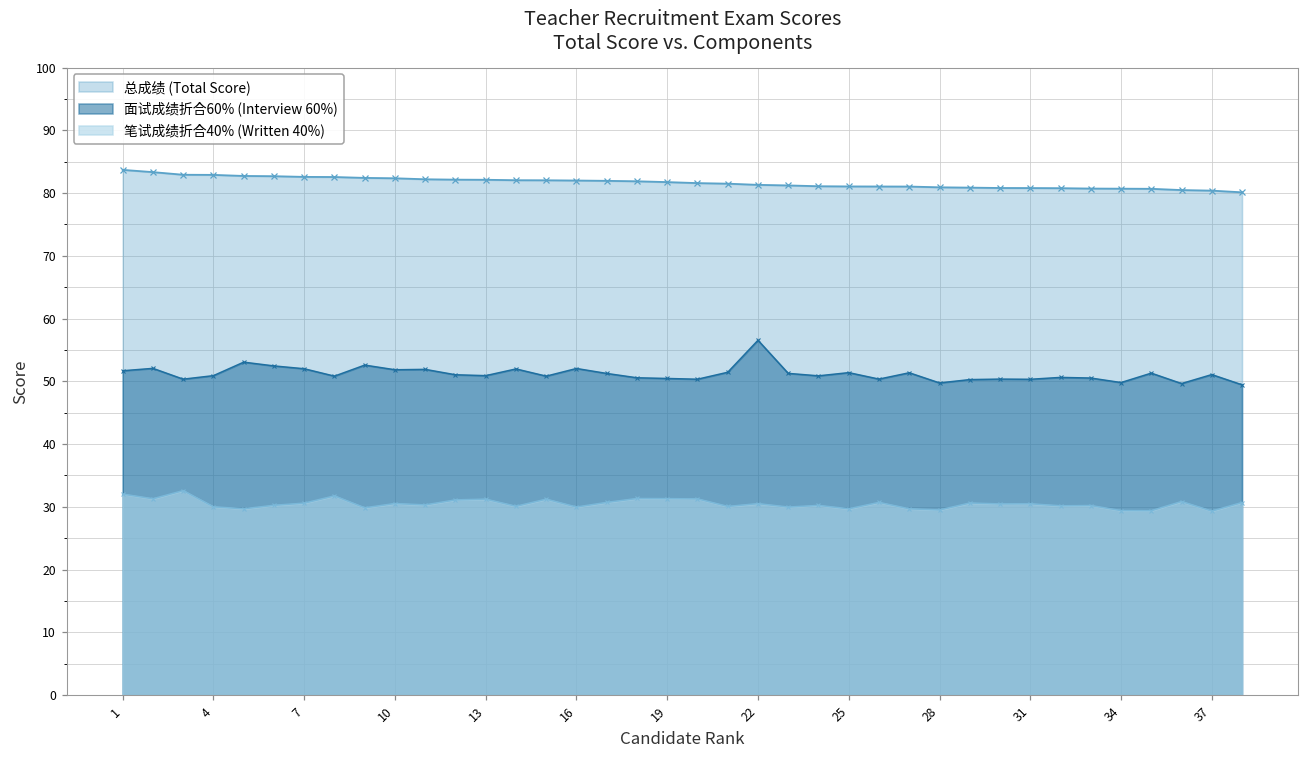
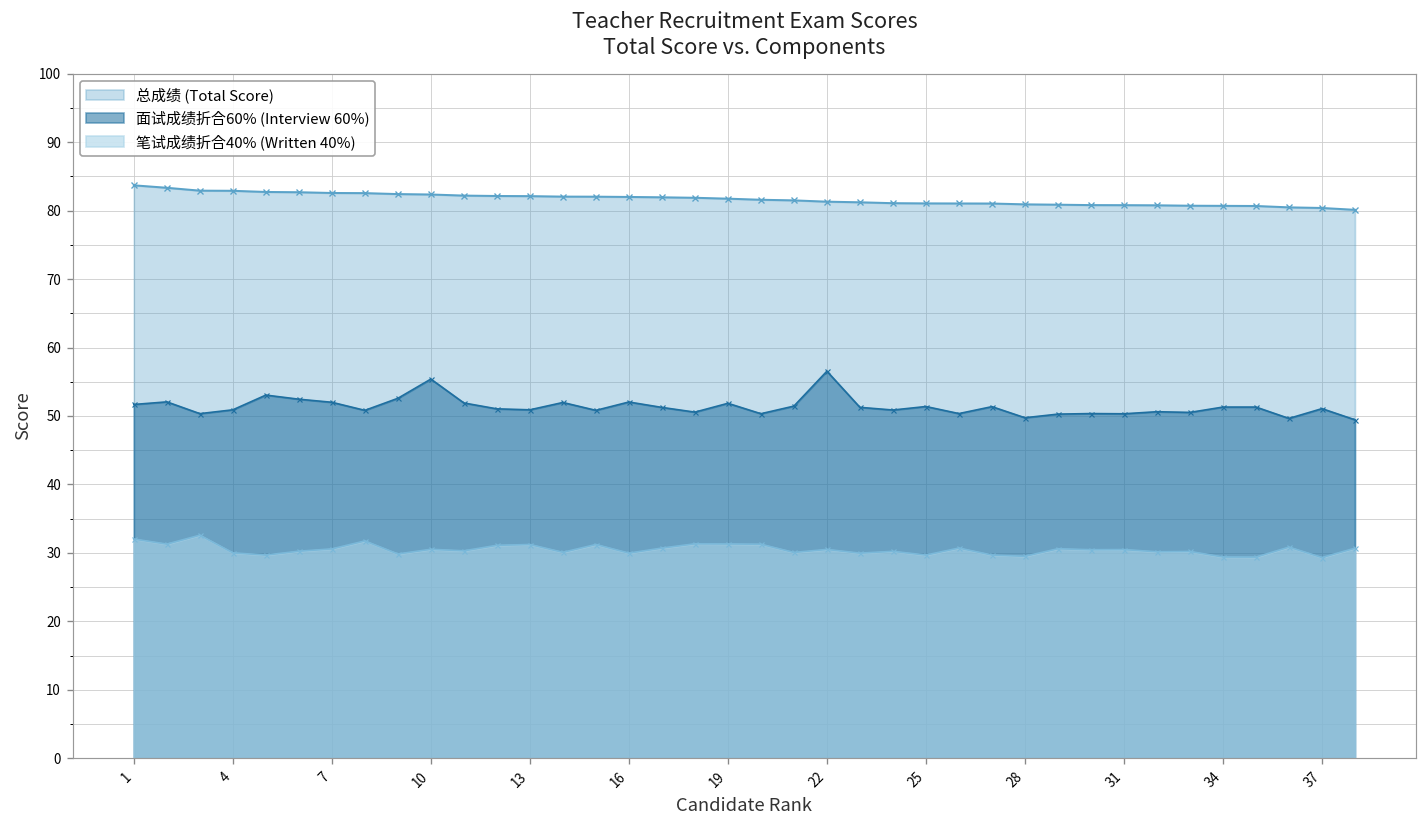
  {
    "面试成绩折合60% (Interview 60%)": {
      "1": 52,
      "4": 51,
      "7": 52,
-     "10": 52,
+     "10": 55,
      "13": 51,
      "16": 52,
-     "19": 50,
+     "19": 52,
      "22": 57,
      "25": 51,
      "28": 50,
      "31": 50,
-     "34": 50,
+     "34": 51,
      "37": 51
    }
  }
